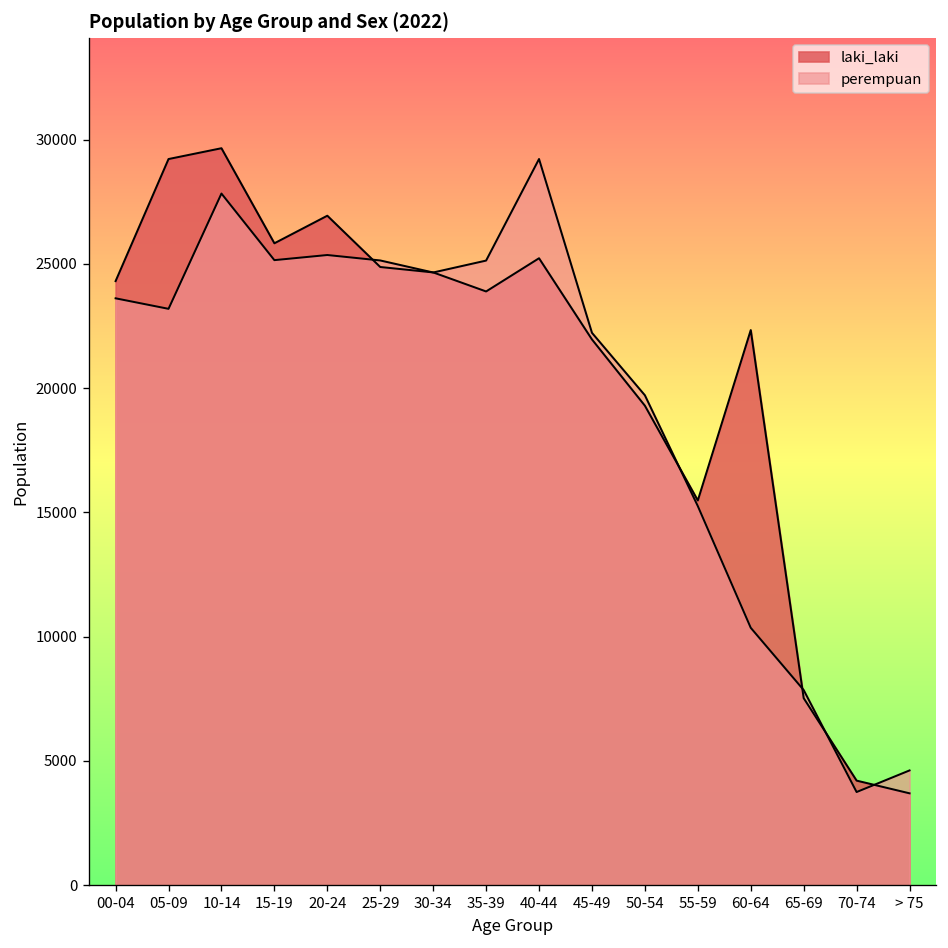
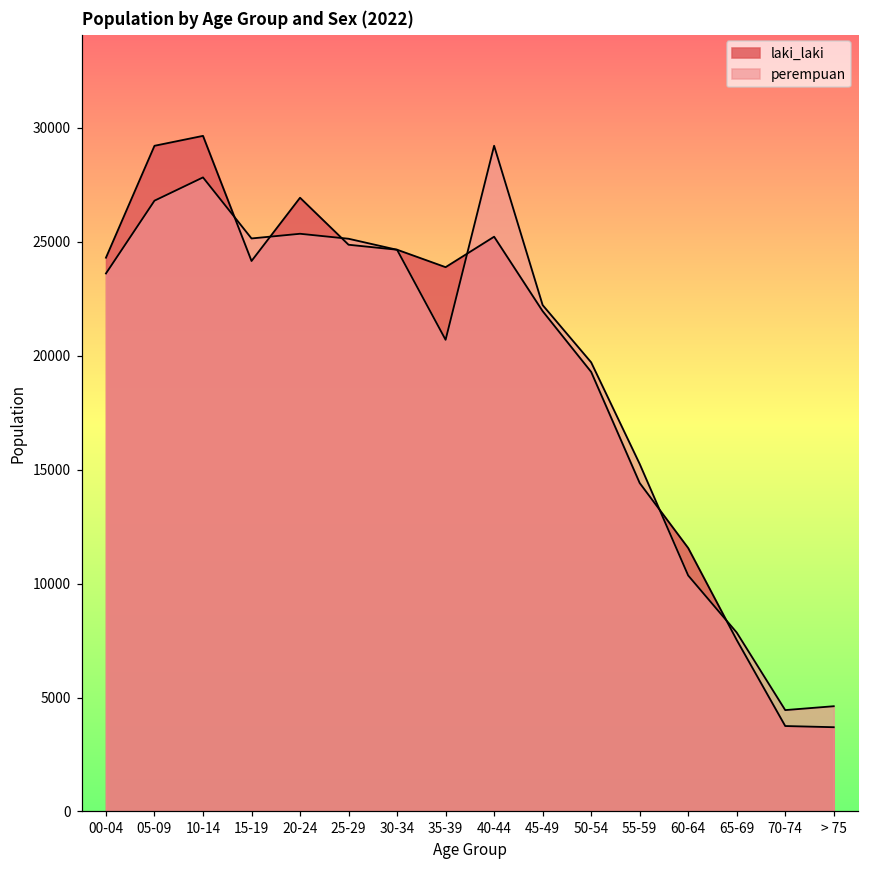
  {
    "laki_laki": {
      "00-04": 24300,
      "05-09": 29200,
      "10-14": 29700,
-     "15-19": 25800,
+     "15-19": 24200,
      "20-24": 26900,
      "25-29": 24900,
      "35-39": 23900,
      "40-44": 25200,
      "45-49": 22000,
      "50-54": 19300,
-     "55-59": 15500,
-     "60-64": 22300,
+     "55-59": 14400,
+     "60-64": 11600,
      "65-69": 7500,
-     "70-74": 4200,
+     "70-74": 3800,
      "> 75": 3700
    },
    "perempuan": {
      "00-04": 23600,
-     "05-09": 23200,
+     "05-09": 26800,
      "10-14": 27800,
      "15-19": 25100,
      "20-24": 25400,
      "25-29": 25100,
-     "35-39": 25100,
+     "35-39": 20700,
      "40-44": 29200,
      "45-49": 22200,
      "50-54": 19700,
      "55-59": 15300,
      "60-64": 10400,
      "65-69": 7900,
-     "70-74": 3800,
+     "70-74": 4500,
      "> 75": 4600
    }
  }
